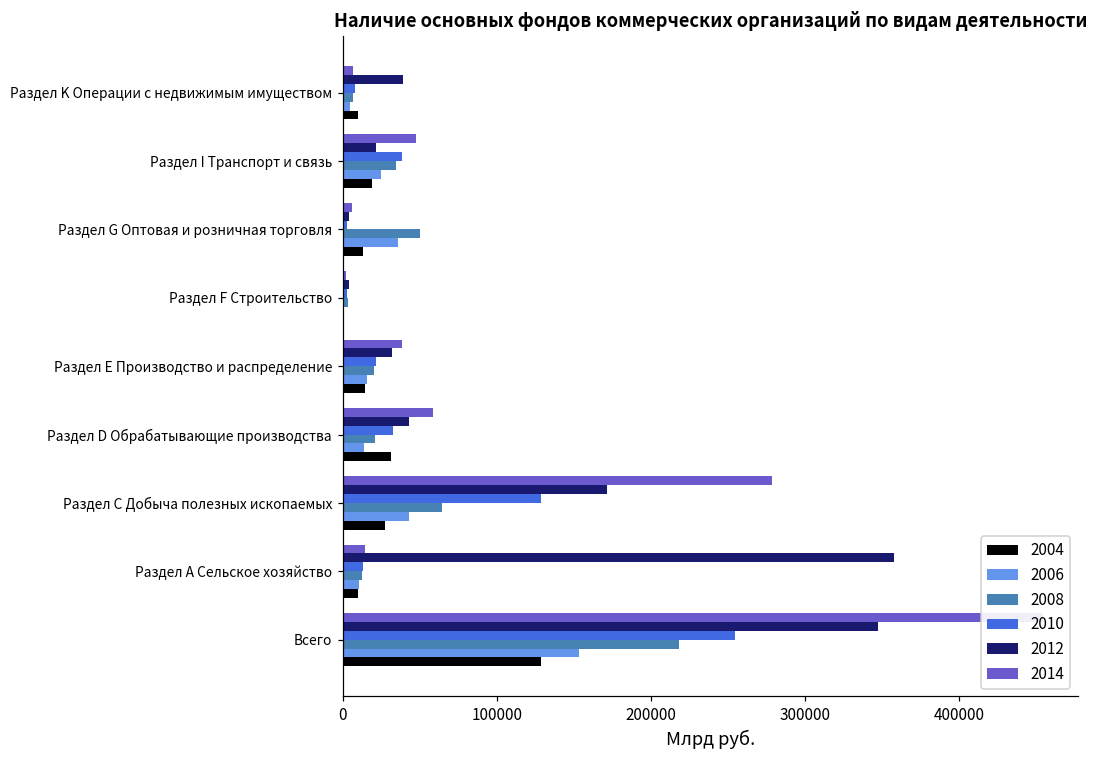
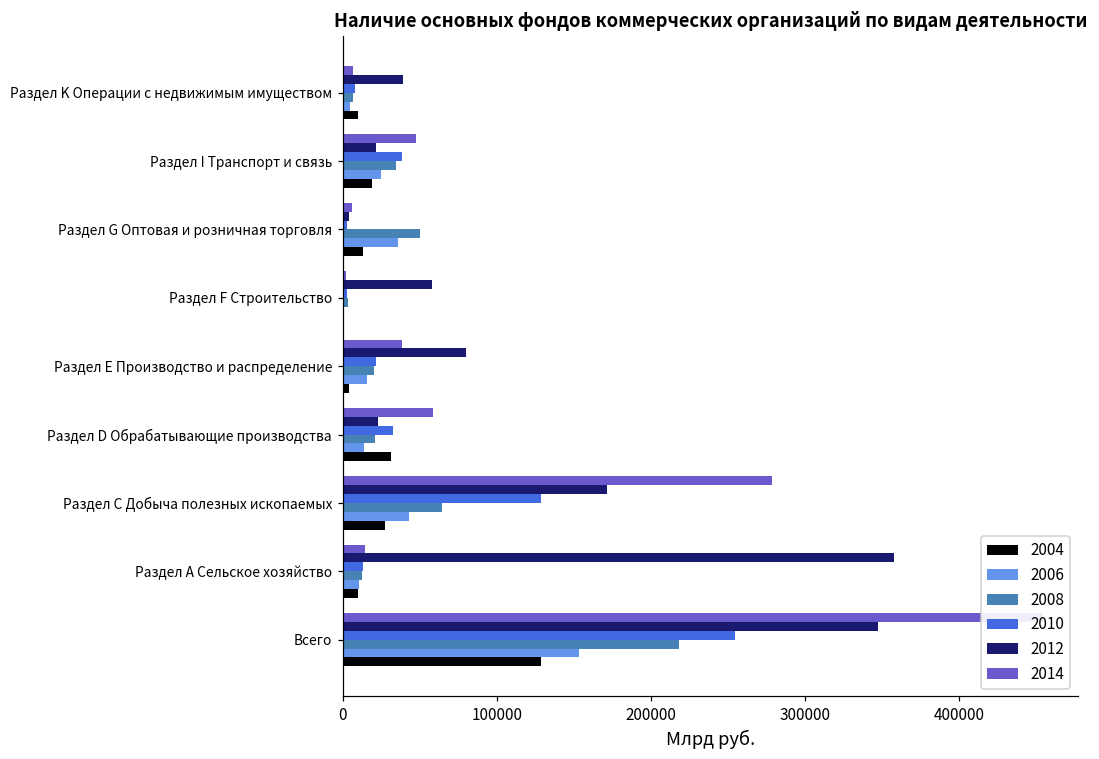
  {
    "2004": {
      "Раздел K Операции с недвижимым имуществом": 10000,
      "Раздел I Транспорт и связь": 19000,
      "Раздел G Оптовая и розничная торговля": 13000,
-     "Раздел Е Производство и распределение": 14000,
+     "Раздел Е Производство и распределение": 4000,
      "Раздел D Обрабатывающие производства": 31000,
      "Раздел С Добыча полезных ископаемых": 28000,
      "Раздел А Сельское хозяйство": 10000,
      "Всего": 129000
    },
    "2012": {
      "Раздел K Операции с недвижимым имуществом": 39000,
      "Раздел I Транспорт и связь": 21000,
      "Раздел G Оптовая и розничная торговля": 4000,
-     "Раздел F Строительство": 4000,
-     "Раздел Е Производство и распределение": 32000,
-     "Раздел D Обрабатывающие производства": 43000,
+     "Раздел F Строительство": 58000,
+     "Раздел Е Производство и распределение": 80000,
+     "Раздел D Обрабатывающие производства": 23000,
      "Раздел С Добыча полезных ископаемых": 171000,
      "Раздел А Сельское хозяйство": 358000,
      "Всего": 347000
    }
  }
